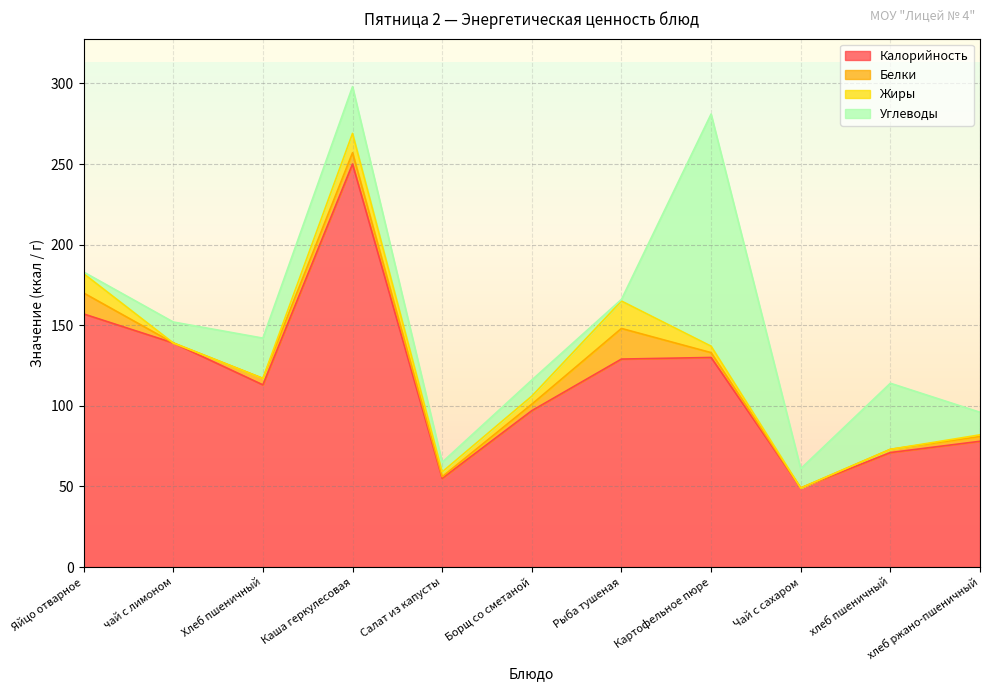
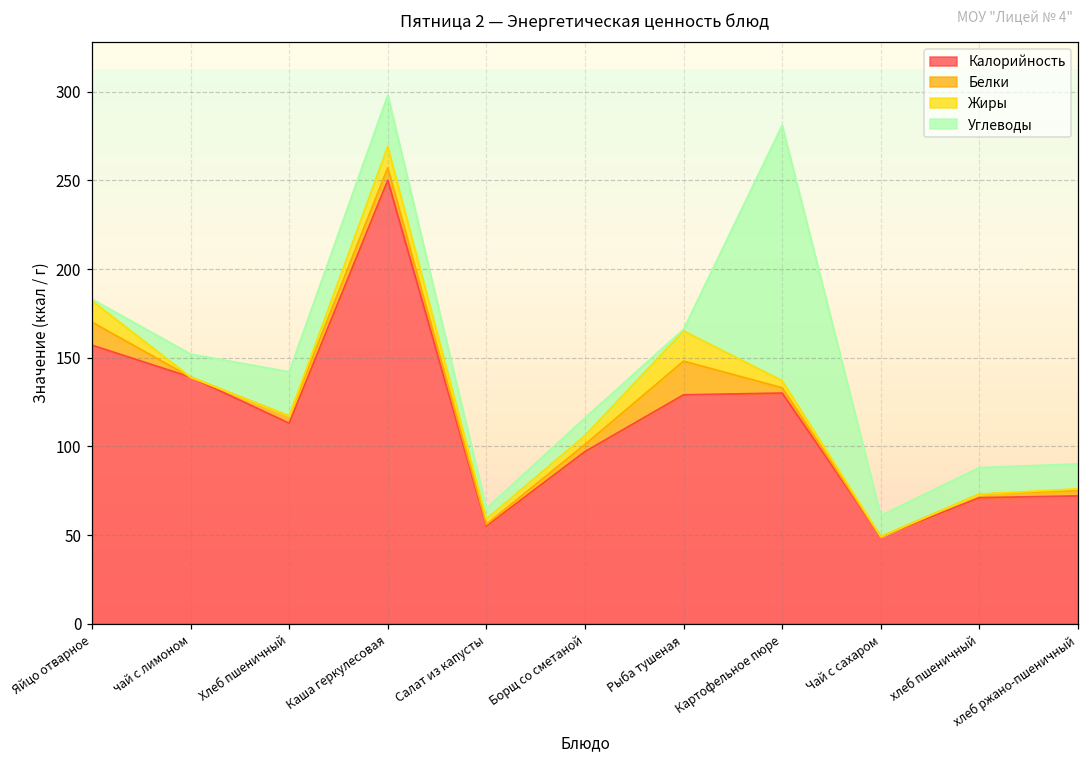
  {
    "Калорийность": {
      "Яйцо отварное": 157,
      "Хлеб пшеничный": 113,
      "Каша геркулесовая": 250,
      "Борщ со сметаной": 97,
      "Рыба тушеная": 129,
      "Картофельное пюре": 130,
      "хлеб пшеничный": 71,
-     "хлеб ржано-пшеничный": 78
+     "хлеб ржано-пшеничный": 72
    },
    "Углеводы": {
      "чай с лимоном": 13,
      "Хлеб пшеничный": 25,
      "Каша геркулесовая": 29,
      "Салат из капусты": 6,
      "Борщ со сметаной": 10,
      "Картофельное пюре": 144,
      "Чай с сахаром": 12,
-     "хлеб пшеничный": 41,
+     "хлеб пшеничный": 15,
      "хлеб ржано-пшеничный": 14
    }
  }
